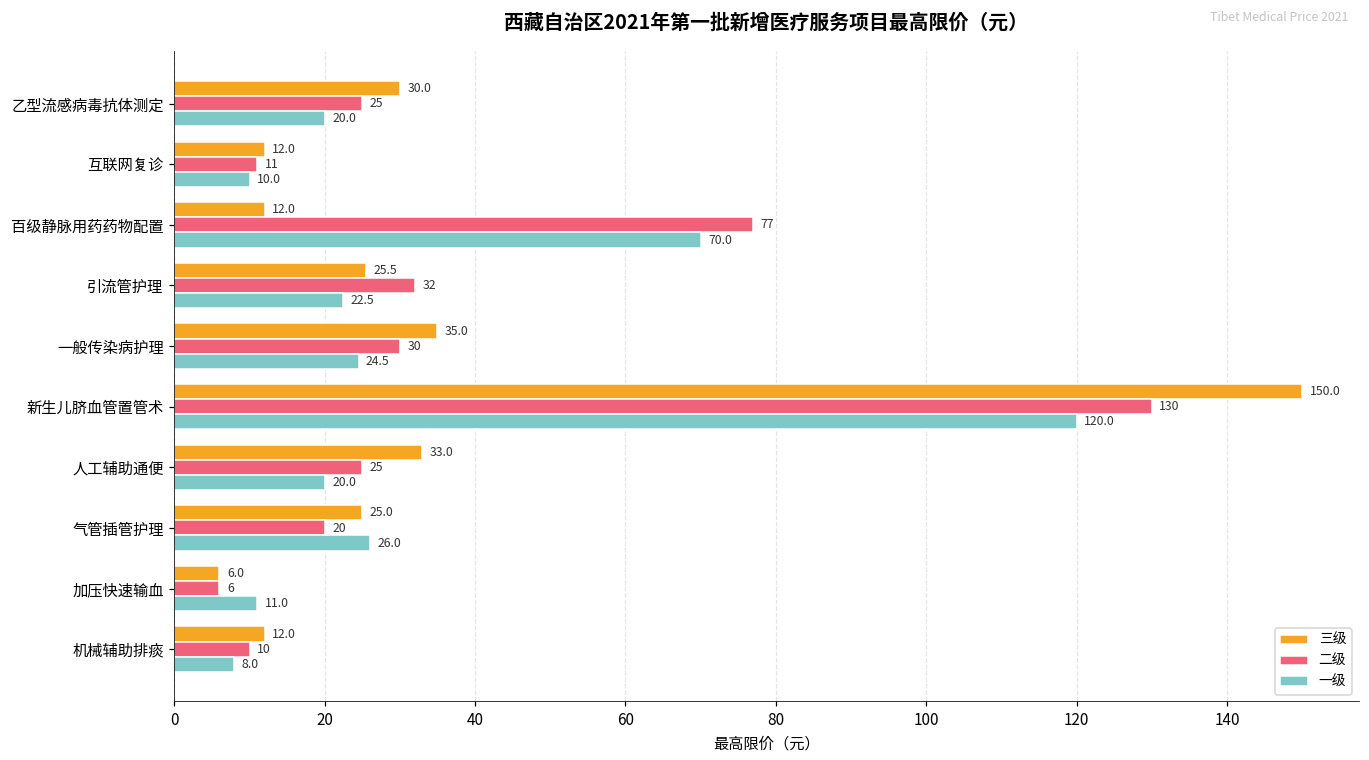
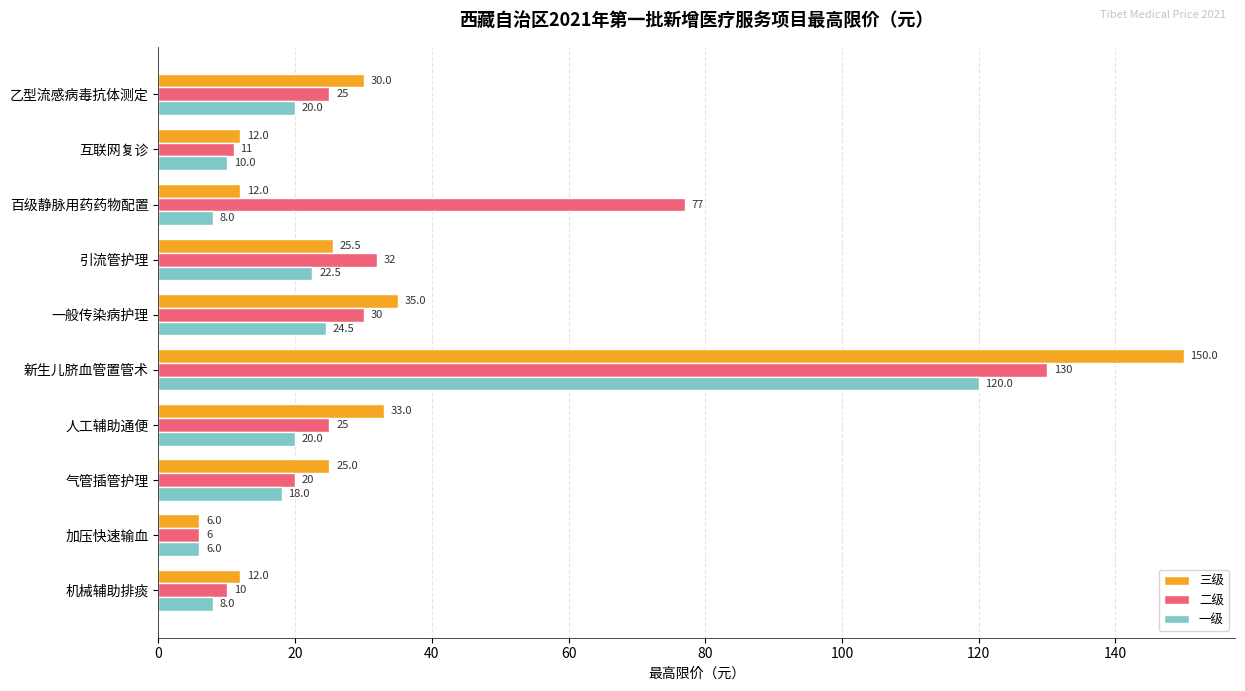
  {
    "三级": {
      "乙型流感病毒抗体测定": 30.0,
      "互联网复诊": 12.0,
      "百级静脉用药药物配置": 12.0,
      "引流管护理": 25.5,
      "一般传染病护理": 35.0,
      "新生儿脐血管置管术": 150.0,
      "人工辅助通便": 33.0,
      "气管插管护理": 25.0,
      "加压快速输血": 6.0,
      "机械辅助排痰": 12.0
    },
    "二级": {
      "乙型流感病毒抗体测定": 25,
      "互联网复诊": 11,
      "百级静脉用药药物配置": 77,
      "引流管护理": 32,
      "一般传染病护理": 30,
      "新生儿脐血管置管术": 130,
      "人工辅助通便": 25,
      "气管插管护理": 20,
      "加压快速输血": 6,
      "机械辅助排痰": 10
    },
    "一级": {
      "乙型流感病毒抗体测定": 20.0,
      "互联网复诊": 10.0,
-     "百级静脉用药药物配置": 70.0,
+     "百级静脉用药药物配置": 8.0,
      "引流管护理": 22.5,
      "一般传染病护理": 24.5,
      "新生儿脐血管置管术": 120.0,
      "人工辅助通便": 20.0,
-     "气管插管护理": 26.0,
-     "加压快速输血": 11.0,
+     "气管插管护理": 18.0,
+     "加压快速输血": 6.0,
      "机械辅助排痰": 8.0
    }
  }
